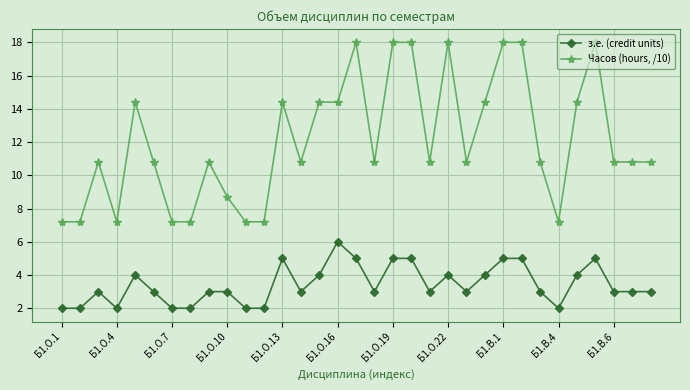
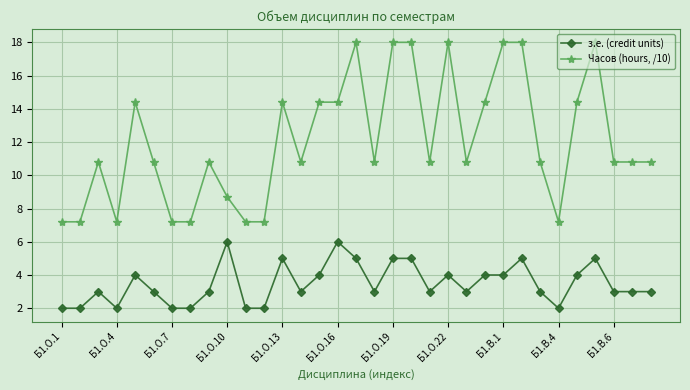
  {
    "з.е. (credit units)": {
      "Б1.О.1": 2,
      "Б1.О.4": 2,
      "Б1.О.7": 2,
-     "Б1.О.10": 3,
+     "Б1.О.10": 6,
      "Б1.О.13": 5,
      "Б1.О.16": 6,
      "Б1.О.19": 5,
      "Б1.О.22": 4,
-     "Б1.В.1": 5,
+     "Б1.В.1": 4,
      "Б1.В.4": 2,
      "Б1.В.6": 3
    },
    "Часов (hours, /10)": {
      "Б1.О.1": 7.2,
      "Б1.О.4": 7.2,
      "Б1.О.7": 7.2,
      "Б1.О.10": 8.7,
      "Б1.О.13": 14.4,
      "Б1.О.16": 14.4,
      "Б1.О.19": 18,
      "Б1.О.22": 18,
      "Б1.В.1": 18,
      "Б1.В.4": 7.2,
      "Б1.В.6": 10.8
    }
  }
